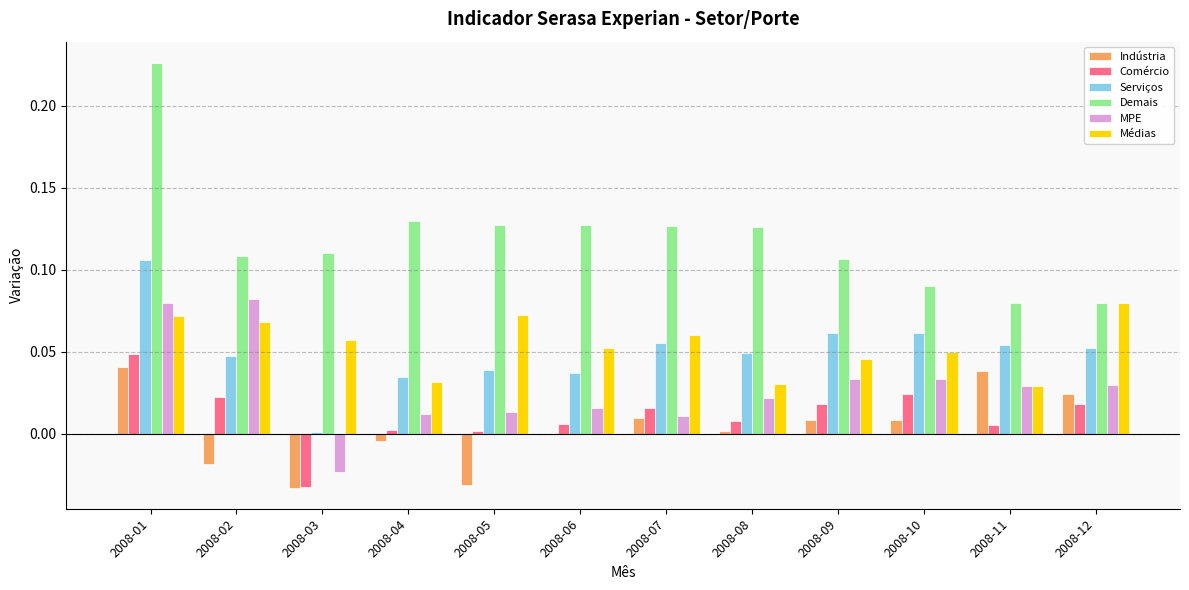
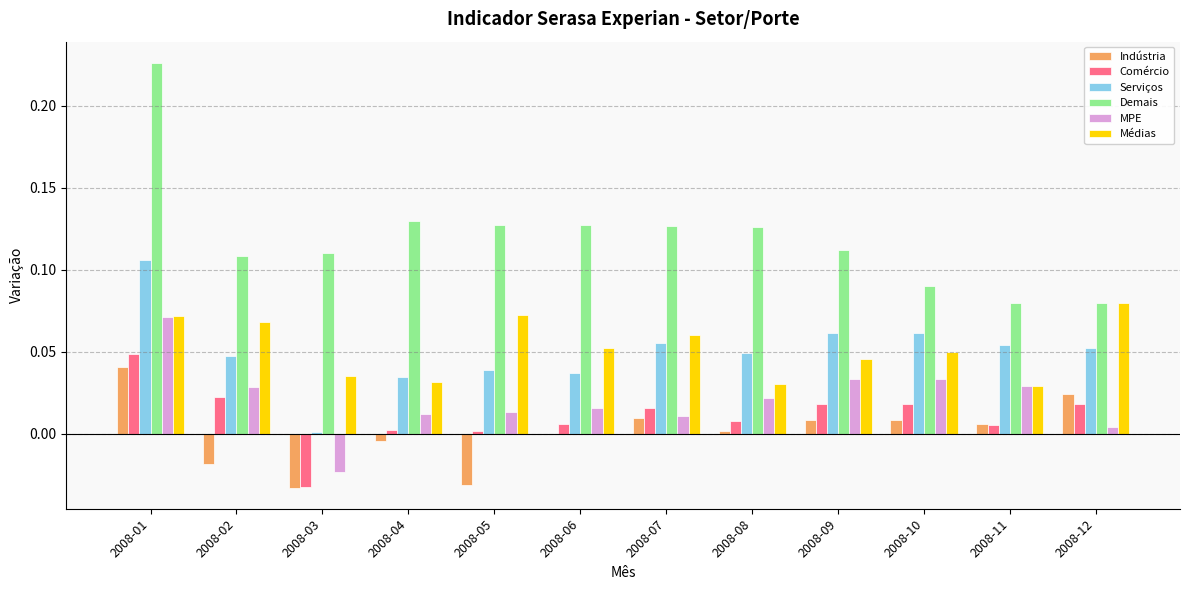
  {
    "Indústria": {
      "2008-01": 0.041,
      "2008-02": -0.018,
      "2008-03": -0.033,
      "2008-04": -0.004,
      "2008-05": -0.031,
      "2008-07": 0.009,
      "2008-08": 0.002,
      "2008-09": 0.008,
      "2008-10": 0.009,
-     "2008-11": 0.038,
+     "2008-11": 0.006,
      "2008-12": 0.024
    },
    "Comércio": {
      "2008-01": 0.049,
      "2008-02": 0.023,
      "2008-03": -0.033,
      "2008-04": 0.003,
      "2008-05": 0.002,
      "2008-06": 0.006,
      "2008-07": 0.015,
      "2008-08": 0.008,
      "2008-09": 0.018,
-     "2008-10": 0.024,
+     "2008-10": 0.018,
      "2008-11": 0.005,
      "2008-12": 0.018
    },
    "Serviços": {
      "2008-01": 0.106,
      "2008-02": 0.047,
      "2008-04": 0.035,
      "2008-05": 0.039,
      "2008-06": 0.037,
      "2008-07": 0.055,
      "2008-08": 0.049,
      "2008-09": 0.062,
      "2008-10": 0.062,
      "2008-11": 0.054,
      "2008-12": 0.052
    },
    "Demais": {
      "2008-01": 0.226,
      "2008-02": 0.108,
      "2008-03": 0.110,
      "2008-04": 0.130,
      "2008-05": 0.127,
      "2008-06": 0.127,
      "2008-07": 0.126,
      "2008-08": 0.126,
-     "2008-09": 0.107,
+     "2008-09": 0.112,
      "2008-10": 0.090,
      "2008-11": 0.080,
      "2008-12": 0.079
    },
    "MPE": {
-     "2008-01": 0.080,
-     "2008-02": 0.082,
+     "2008-01": 0.071,
+     "2008-02": 0.028,
      "2008-03": -0.023,
      "2008-04": 0.012,
      "2008-05": 0.013,
      "2008-06": 0.016,
      "2008-07": 0.011,
      "2008-08": 0.022,
      "2008-09": 0.033,
      "2008-10": 0.033,
      "2008-11": 0.029,
-     "2008-12": 0.030
+     "2008-12": 0.004
    },
    "Médias": {
      "2008-01": 0.072,
      "2008-02": 0.068,
-     "2008-03": 0.057,
+     "2008-03": 0.035,
      "2008-04": 0.032,
      "2008-05": 0.073,
      "2008-06": 0.052,
      "2008-07": 0.060,
      "2008-08": 0.030,
      "2008-09": 0.045,
      "2008-10": 0.050,
      "2008-11": 0.029,
      "2008-12": 0.079
    }
  }
